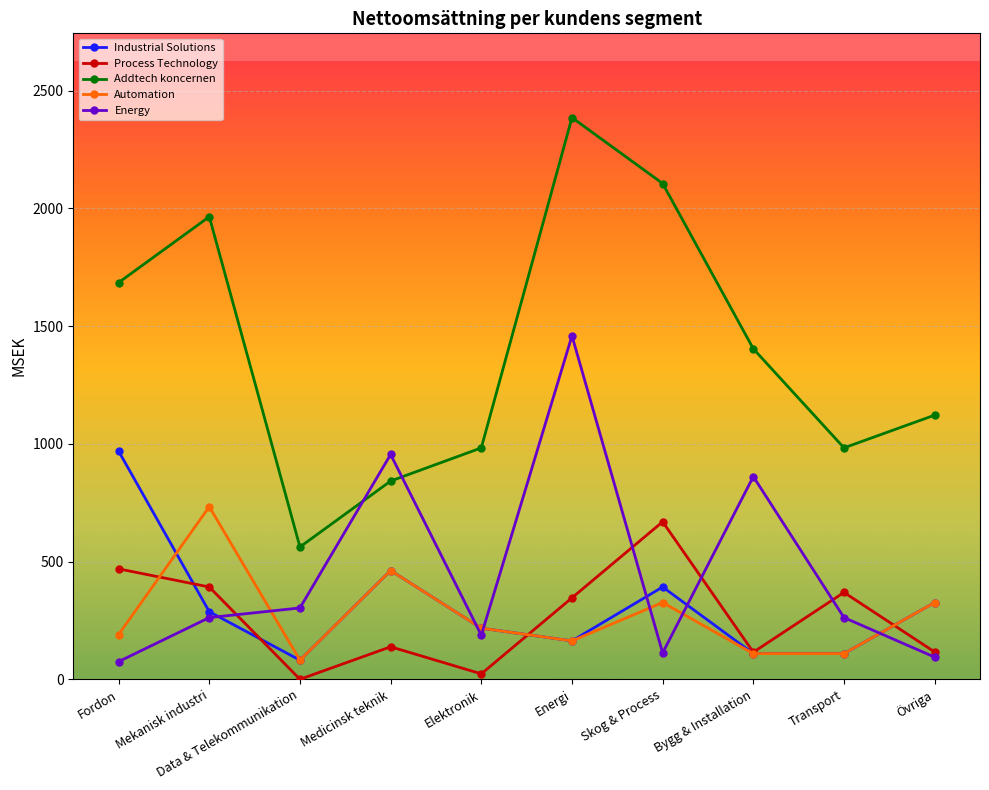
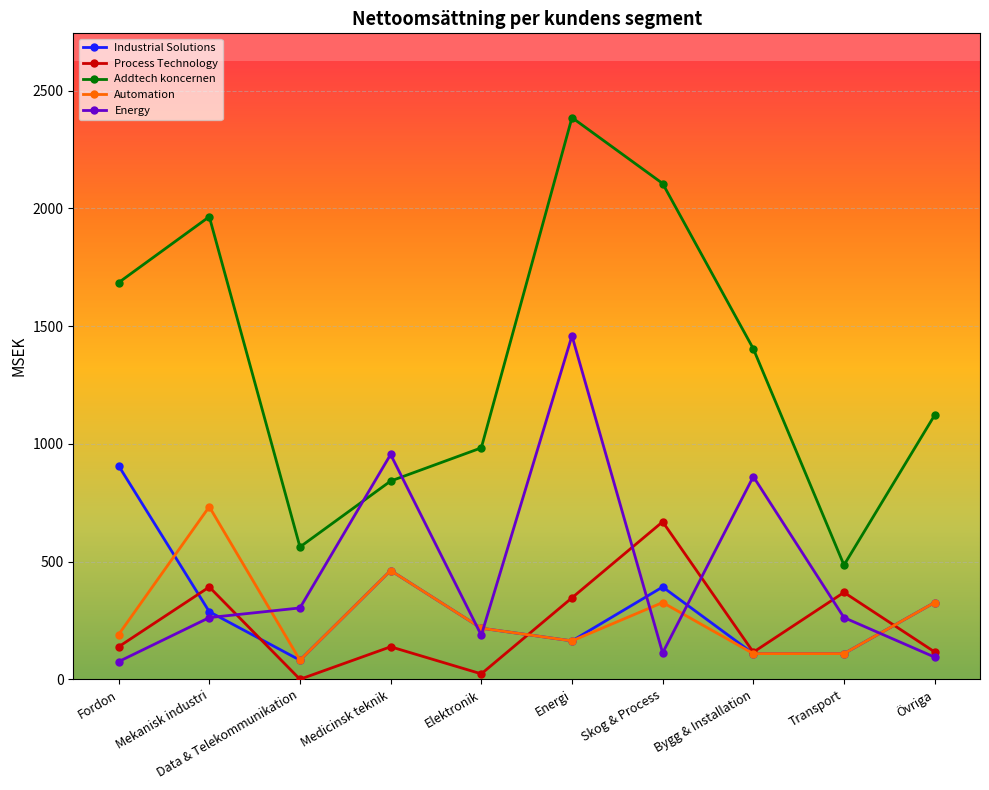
  {
    "Industrial Solutions": {
-     "Fordon": 970,
+     "Fordon": 910,
      "Mekanisk industri": 290,
      "Skog & Process": 390
    },
    "Process Technology": {
-     "Fordon": 470,
+     "Fordon": 140,
      "Mekanisk industri": 390,
      "Data & Telekommunikation": 0,
      "Medicinsk teknik": 140,
      "Elektronik": 20,
      "Energi": 350,
      "Skog & Process": 670,
      "Transport": 370,
      "Övriga": 120
    },
    "Addtech koncernen": {
      "Fordon": 1690,
      "Mekanisk industri": 1970,
      "Data & Telekommunikation": 560,
      "Medicinsk teknik": 840,
      "Elektronik": 980,
      "Energi": 2390,
      "Skog & Process": 2110,
      "Bygg & Installation": 1400,
-     "Transport": 980,
+     "Transport": 490,
      "Övriga": 1120
    },
    "Automation": {
      "Fordon": 190,
      "Mekanisk industri": 730,
      "Skog & Process": 330
    },
    "Energy": {
      "Fordon": 80,
      "Mekanisk industri": 260,
      "Data & Telekommunikation": 300,
      "Medicinsk teknik": 960,
      "Elektronik": 190,
      "Energi": 1460,
      "Skog & Process": 110,
      "Bygg & Installation": 860,
      "Transport": 260,
      "Övriga": 90
    }
  }
